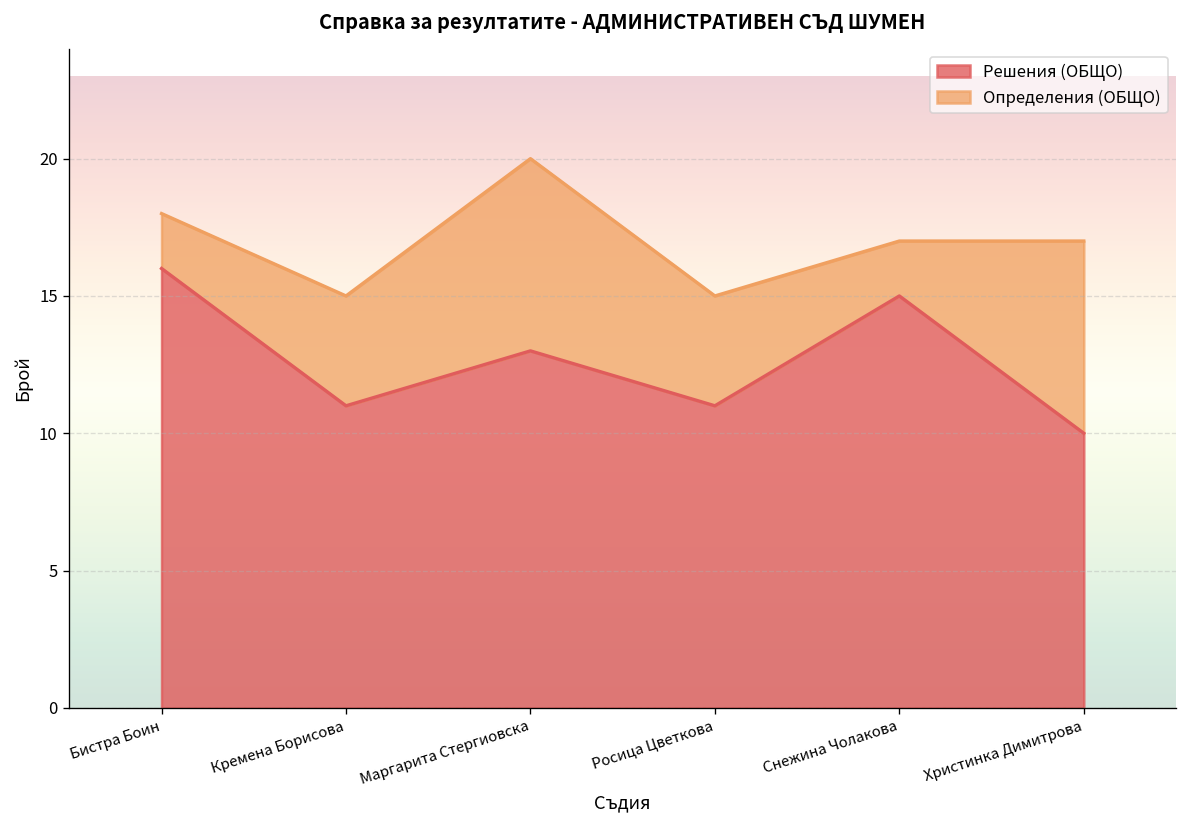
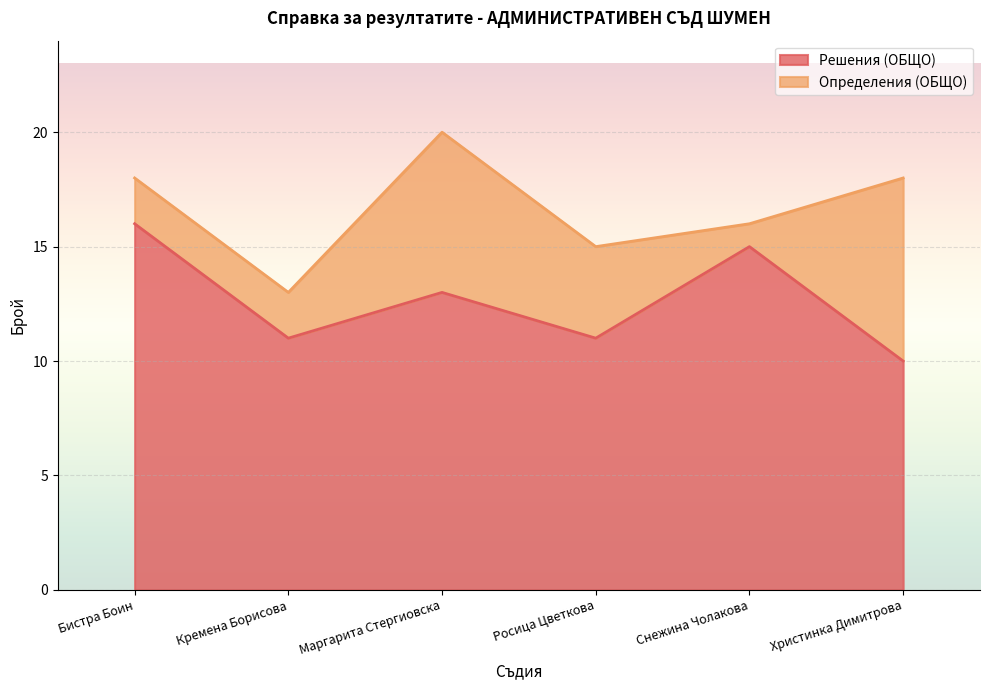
  {
    "Решения (ОБЩО)": {
      "Бистра Боин": 16,
      "Кремена Борисова": 11,
      "Маргарита Стергиовска": 13,
      "Росица Цветкова": 11,
      "Снежина Чолакова": 15,
      "Христинка Димитрова": 10
    },
    "Определения (ОБЩО)": {
      "Бистра Боин": 2,
-     "Кремена Борисова": 4,
+     "Кремена Борисова": 2,
      "Маргарита Стергиовска": 7,
      "Росица Цветкова": 4,
-     "Снежина Чолакова": 2,
-     "Христинка Димитрова": 7
+     "Снежина Чолакова": 1,
+     "Христинка Димитрова": 8
    }
  }
